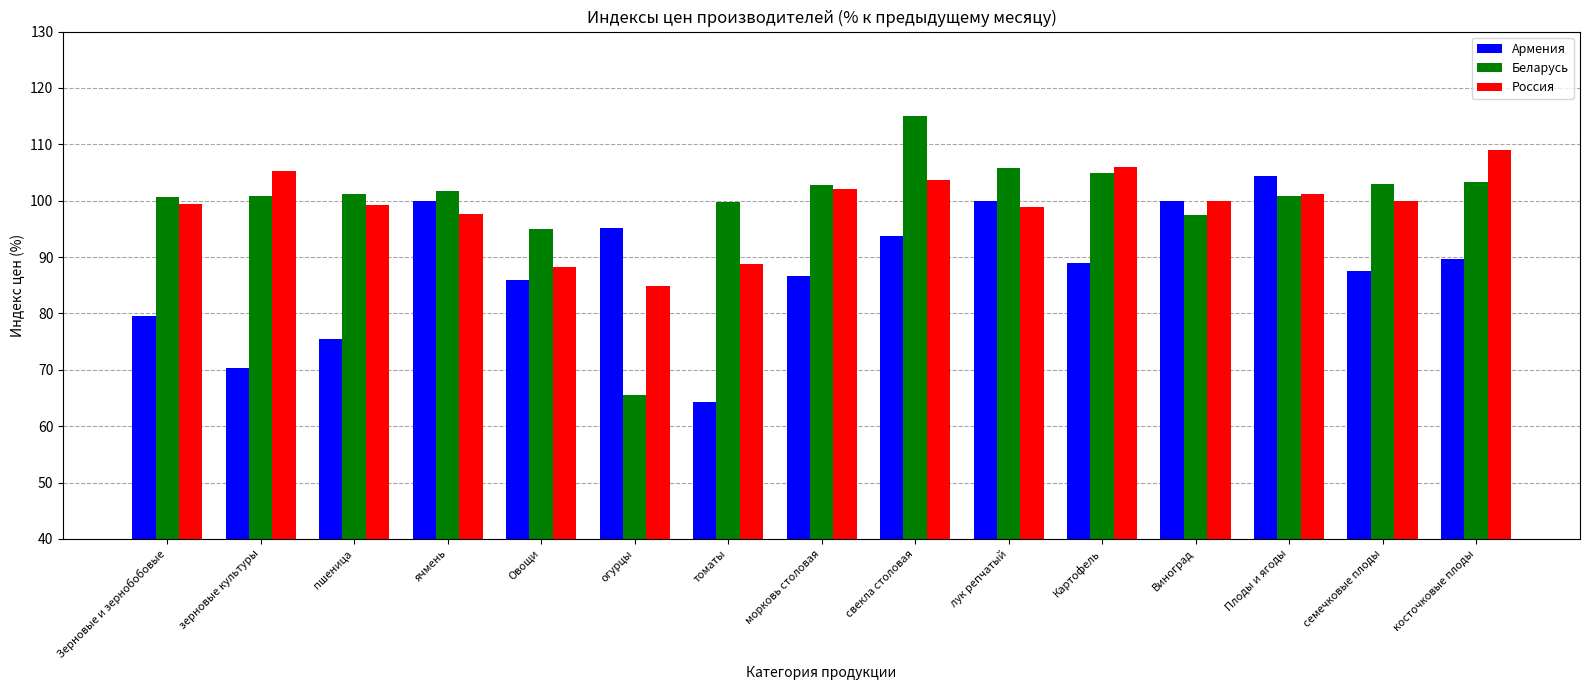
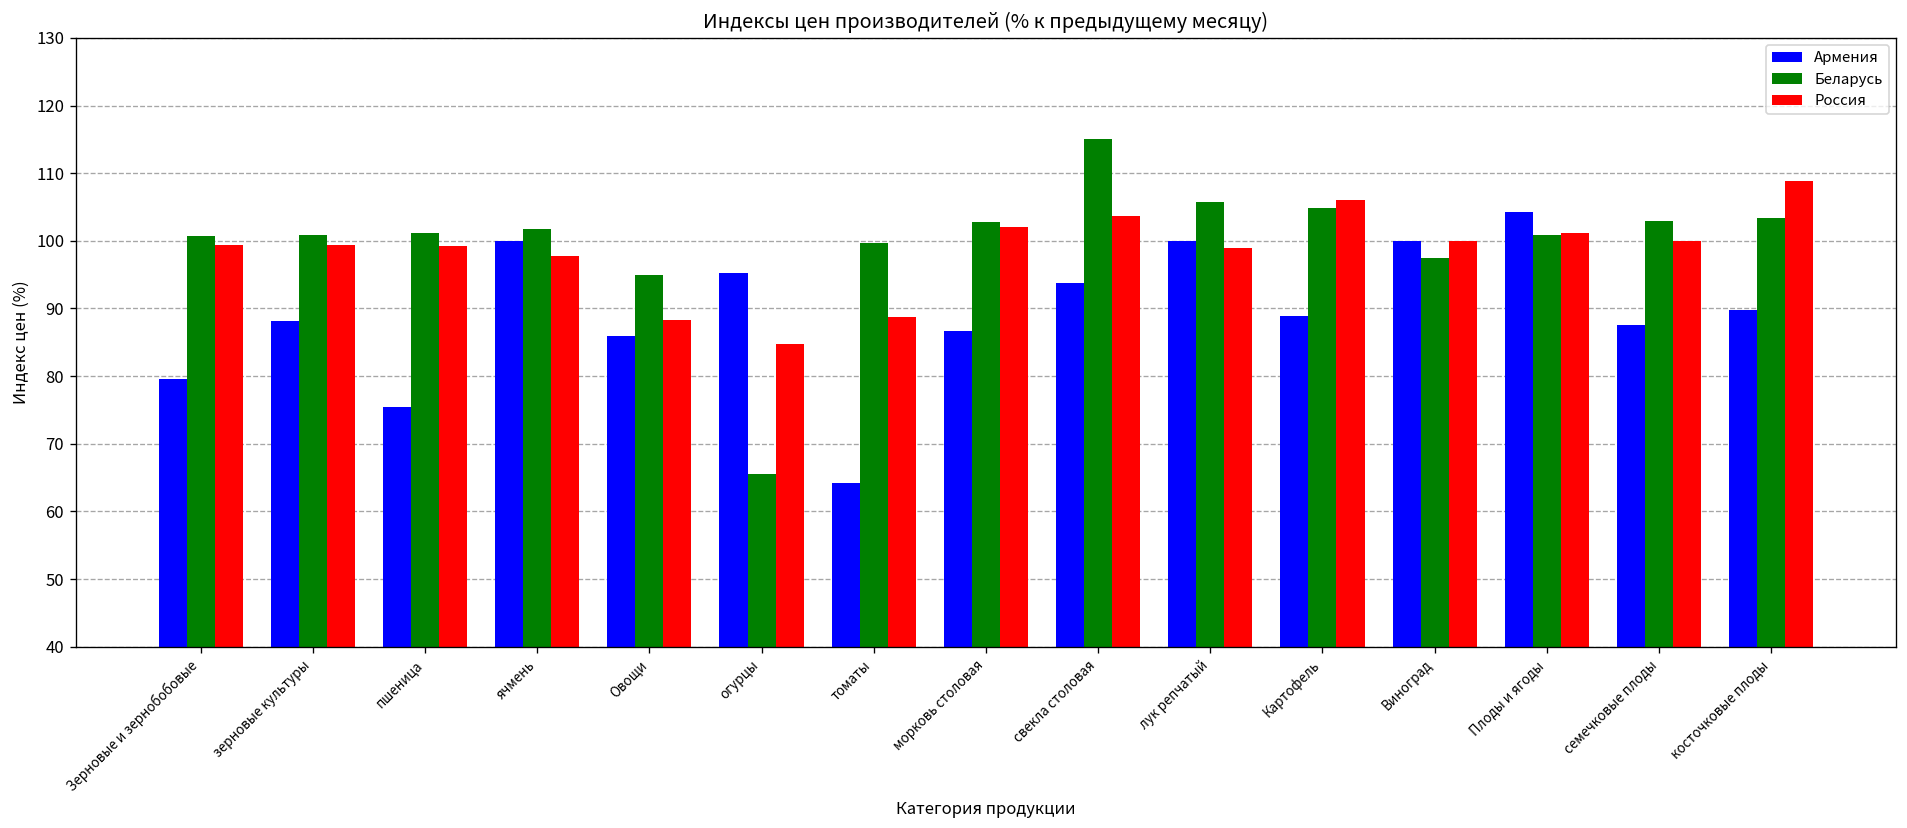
  {
    "Армения": {
      "Зерновые и зернобобовые": 80,
-     "зерновые культуры": 70,
+     "зерновые культуры": 88,
      "пшеница": 76,
      "ячмень": 100,
      "Овощи": 86,
      "огурцы": 95,
      "томаты": 64,
      "морковь столовая": 87,
      "свекла столовая": 94,
      "лук репчатый": 100,
      "Картофель": 89,
      "Виноград": 100,
      "Плоды и ягоды": 104,
      "семечковые плоды": 88,
      "косточковые плоды": 90
    },
    "Беларусь": {
      "Зерновые и зернобобовые": 101,
      "зерновые культуры": 101,
      "пшеница": 101,
      "ячмень": 102,
      "Овощи": 95,
      "огурцы": 66,
      "томаты": 100,
      "морковь столовая": 103,
      "свекла столовая": 115,
      "лук репчатый": 106,
      "Картофель": 105,
      "Виноград": 98,
      "Плоды и ягоды": 101,
      "семечковые плоды": 103,
      "косточковые плоды": 103
    },
    "Россия": {
      "Зерновые и зернобобовые": 99,
-     "зерновые культуры": 105,
+     "зерновые культуры": 99,
      "пшеница": 99,
      "ячмень": 98,
      "Овощи": 88,
      "огурцы": 85,
      "томаты": 89,
      "морковь столовая": 102,
      "свекла столовая": 104,
      "лук репчатый": 99,
      "Картофель": 106,
      "Виноград": 100,
      "Плоды и ягоды": 101,
      "семечковые плоды": 100,
      "косточковые плоды": 109
    }
  }
